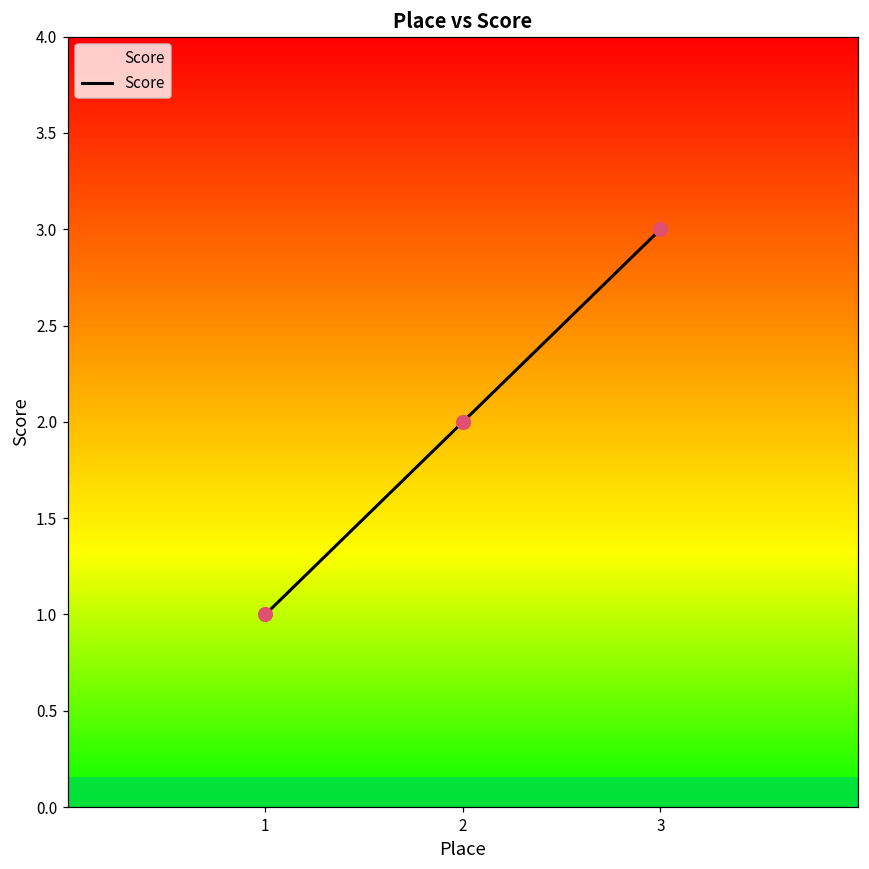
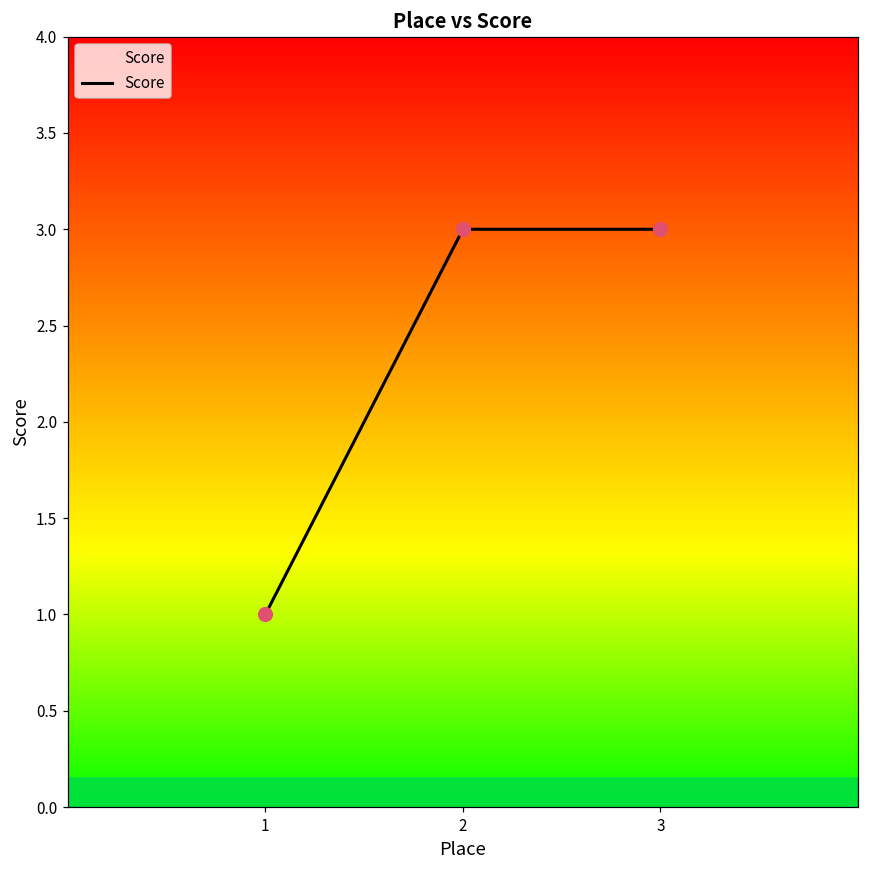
  {
    "1": 1,
-   "2": 2,
+   "2": 3,
    "3": 3
  }
